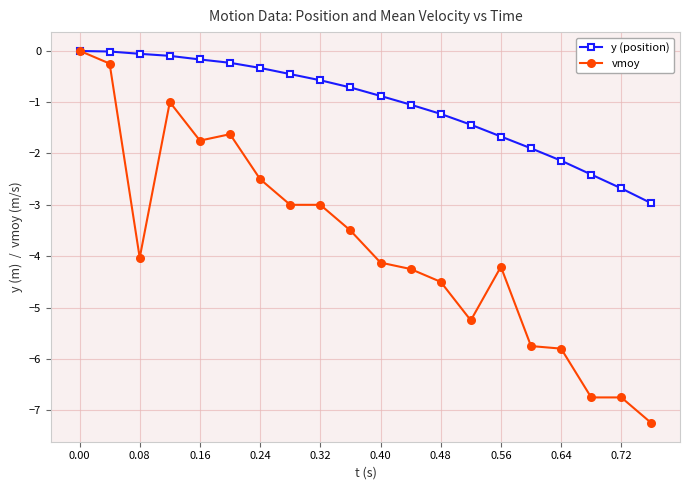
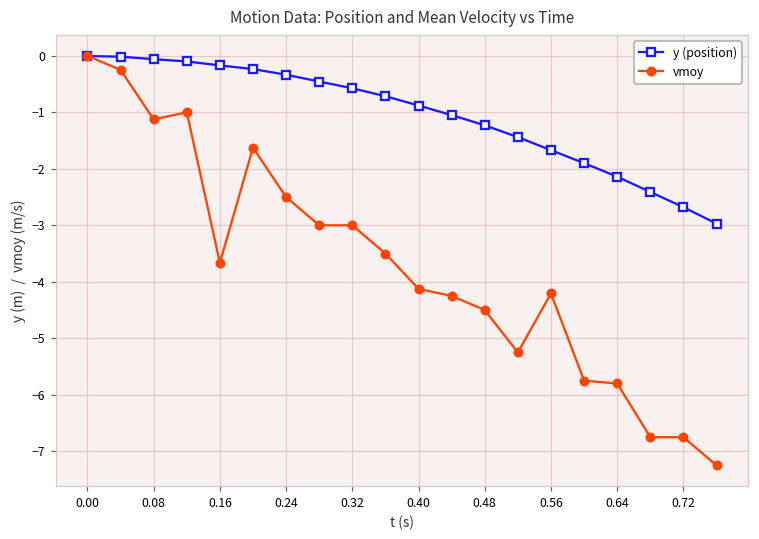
  {
    "y (position)": {
      "0.08": -0.1,
      "0.16": -0.2,
      "0.24": -0.3,
      "0.32": -0.6,
      "0.40": -0.9,
      "0.48": -1.2,
      "0.56": -1.7,
      "0.64": -2.1,
      "0.72": -2.7
    },
    "vmoy": {
-     "0.08": -4.0,
-     "0.16": -1.7,
+     "0.08": -1.1,
+     "0.16": -3.7,
      "0.24": -2.5,
      "0.32": -3.0,
      "0.40": -4.1,
      "0.48": -4.5,
      "0.56": -4.2,
      "0.64": -5.8,
      "0.72": -6.8
    }
  }
